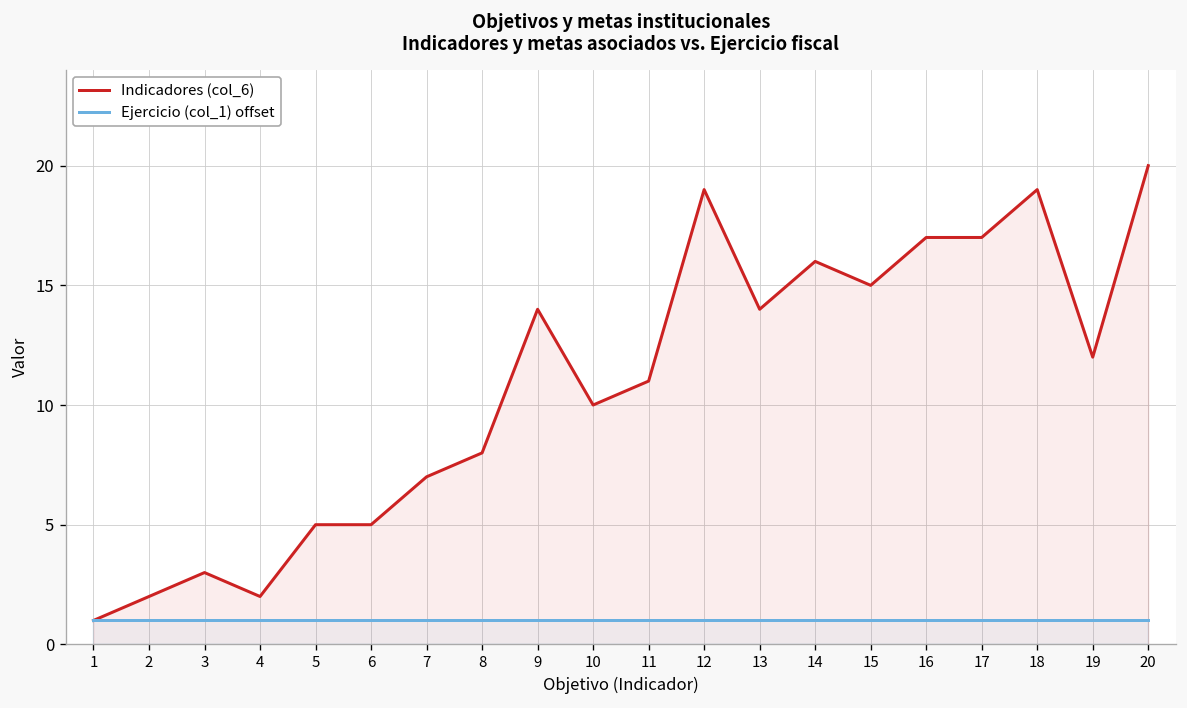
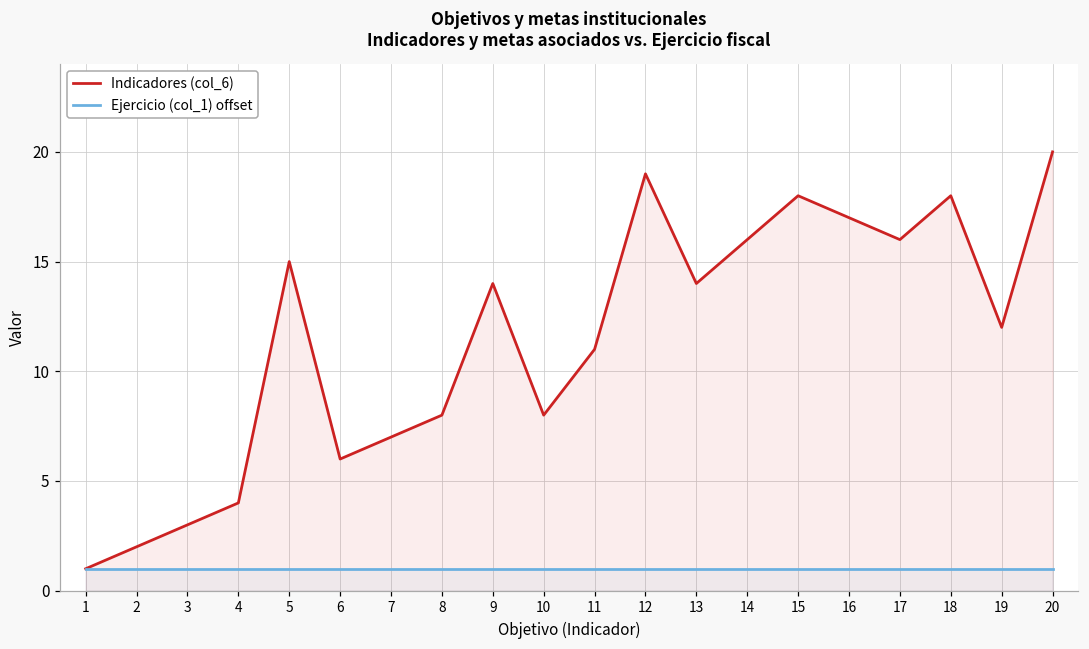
  {
    "Indicadores (col_6)": {
      "2": 2,
      "3": 3,
-     "4": 2,
-     "5": 5,
-     "6": 5,
+     "4": 4,
+     "5": 15,
+     "6": 6,
      "7": 7,
      "8": 8,
      "9": 14,
-     "10": 10,
+     "10": 8,
      "11": 11,
      "12": 19,
      "13": 14,
      "14": 16,
-     "15": 15,
+     "15": 18,
      "16": 17,
-     "17": 17,
-     "18": 19,
+     "17": 16,
+     "18": 18,
      "19": 12,
      "20": 20
    },
    "Ejercicio (col_1) offset": {
      "2": 1,
      "3": 1,
      "4": 1,
      "5": 1,
      "6": 1,
      "7": 1,
      "8": 1,
      "9": 1,
      "10": 1,
      "11": 1,
      "12": 1,
      "13": 1,
      "14": 1,
      "15": 1,
      "16": 1,
      "17": 1,
      "18": 1,
      "19": 1,
      "20": 1
    }
  }
